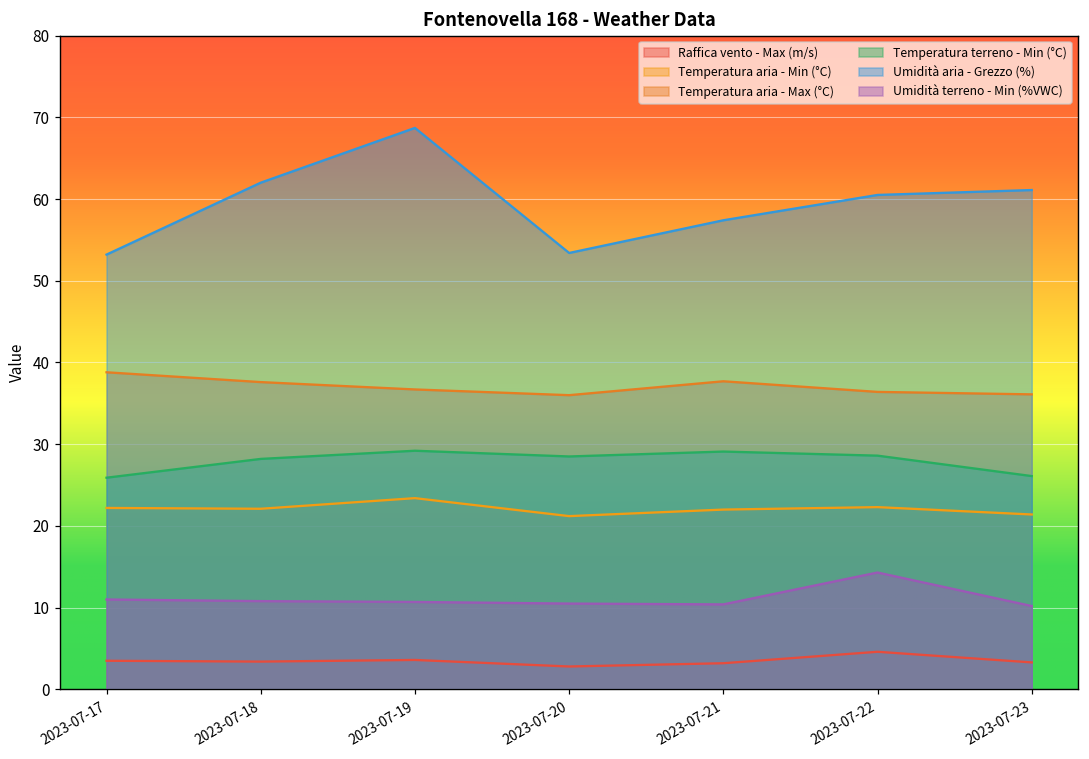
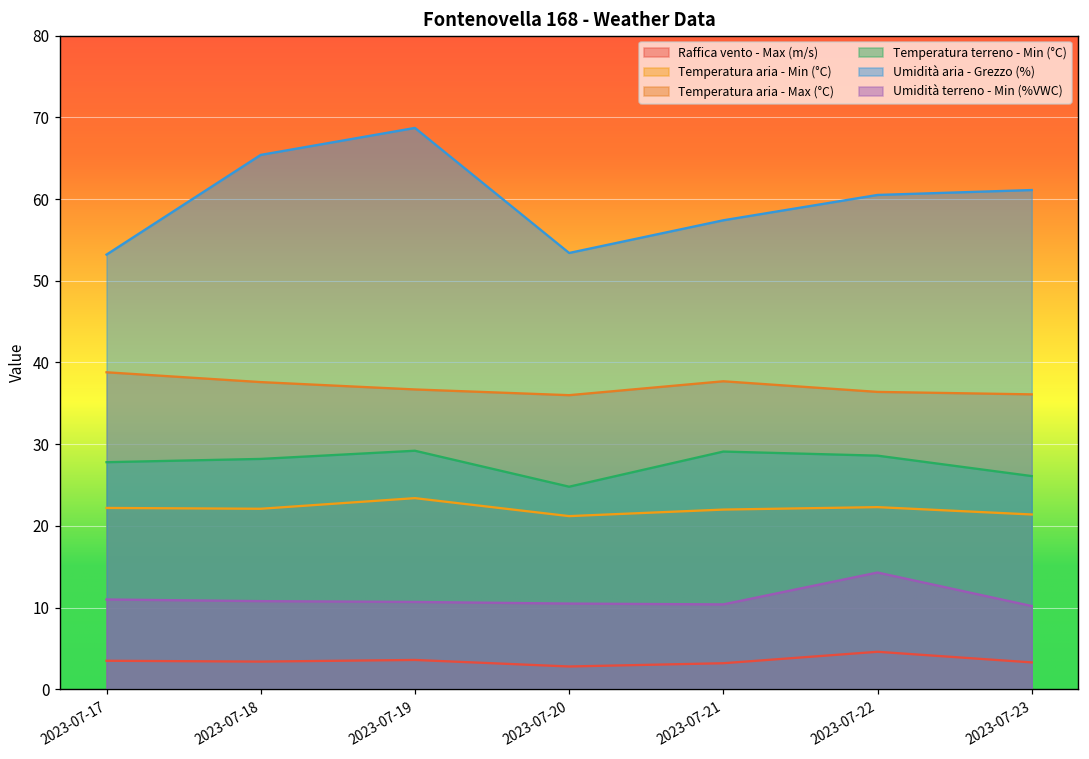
  {
    "Temperatura terreno - Min (°C)": {
-     "2023-07-17": 26,
+     "2023-07-17": 28,
      "2023-07-18": 28,
      "2023-07-19": 29,
-     "2023-07-20": 29,
+     "2023-07-20": 25,
      "2023-07-21": 29,
      "2023-07-22": 29,
      "2023-07-23": 26
    },
    "Umidità aria - Grezzo (%)": {
      "2023-07-17": 53,
-     "2023-07-18": 62,
+     "2023-07-18": 65,
      "2023-07-19": 69,
      "2023-07-20": 53,
      "2023-07-21": 57,
      "2023-07-22": 61,
      "2023-07-23": 61
    },
    "Umidità terreno - Min (%VWC)": {
      "2023-07-17": 11,
      "2023-07-18": 11,
      "2023-07-19": 11,
      "2023-07-20": 11,
      "2023-07-21": 10,
      "2023-07-22": 14,
      "2023-07-23": 10
    }
  }
